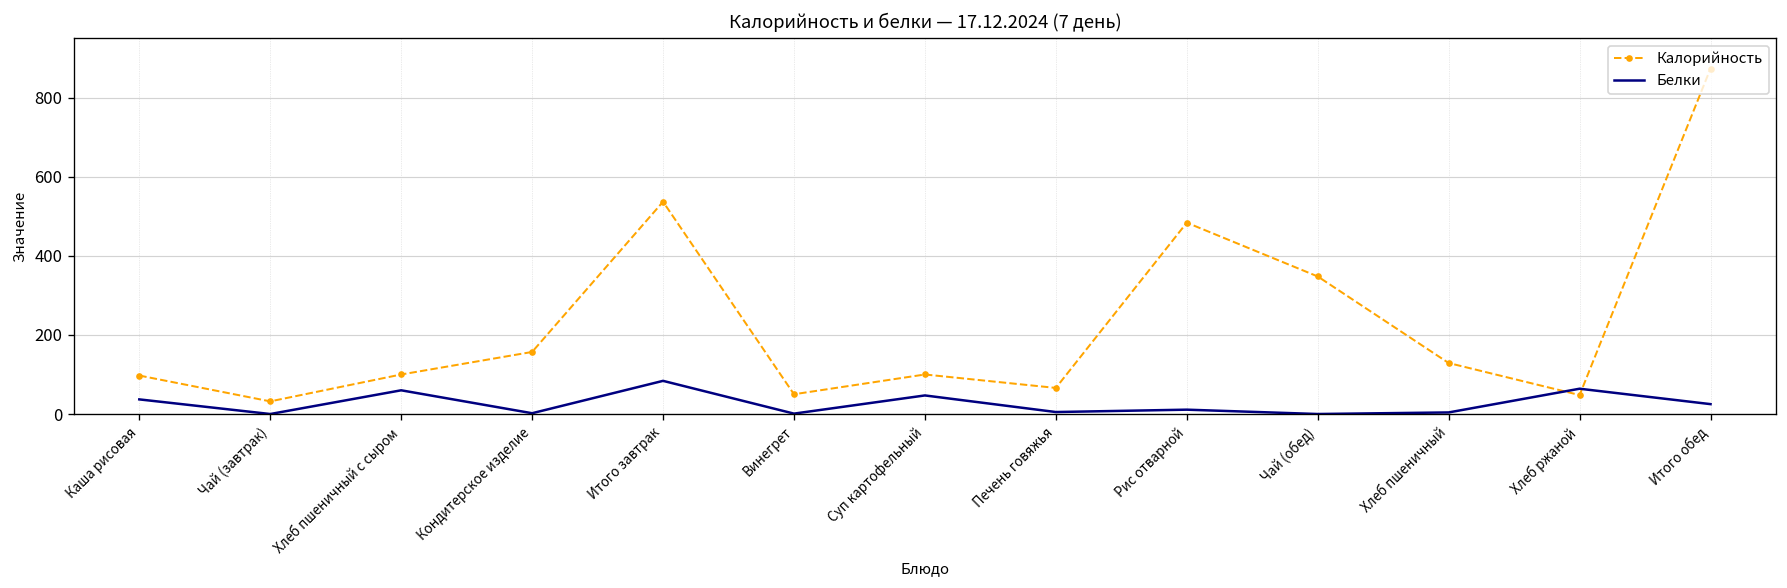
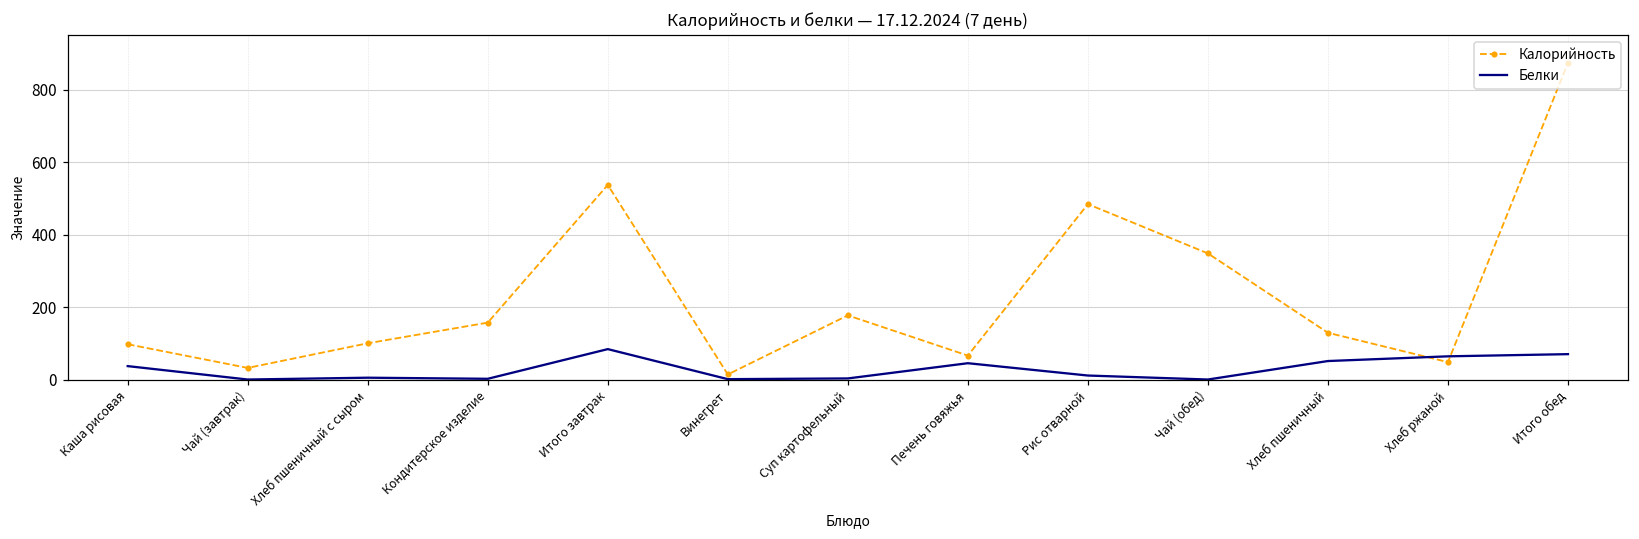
  {
    "Калорийность": {
      "Каша рисовая": 100,
      "Чай (завтрак)": 30,
      "Хлеб пшеничный с сыром": 100,
      "Кондитерское изделие": 160,
      "Итого завтрак": 540,
-     "Винегрет": 50,
-     "Суп картофельный": 100,
+     "Винегрет": 10,
+     "Суп картофельный": 180,
      "Печень говяжья": 70,
      "Рис отварной": 480,
      "Чай (обед)": 350,
      "Хлеб пшеничный": 130,
      "Хлеб ржаной": 50
    },
    "Белки": {
      "Каша рисовая": 40,
      "Чай (завтрак)": 0,
-     "Хлеб пшеничный с сыром": 60,
+     "Хлеб пшеничный с сыром": 10,
      "Кондитерское изделие": 0,
      "Итого завтрак": 80,
      "Винегрет": 0,
-     "Суп картофельный": 50,
-     "Печень говяжья": 10,
+     "Суп картофельный": 0,
+     "Печень говяжья": 50,
      "Рис отварной": 10,
      "Чай (обед)": 0,
-     "Хлеб пшеничный": 0,
+     "Хлеб пшеничный": 50,
      "Хлеб ржаной": 60,
-     "Итого обед": 30
+     "Итого обед": 70
    }
  }
